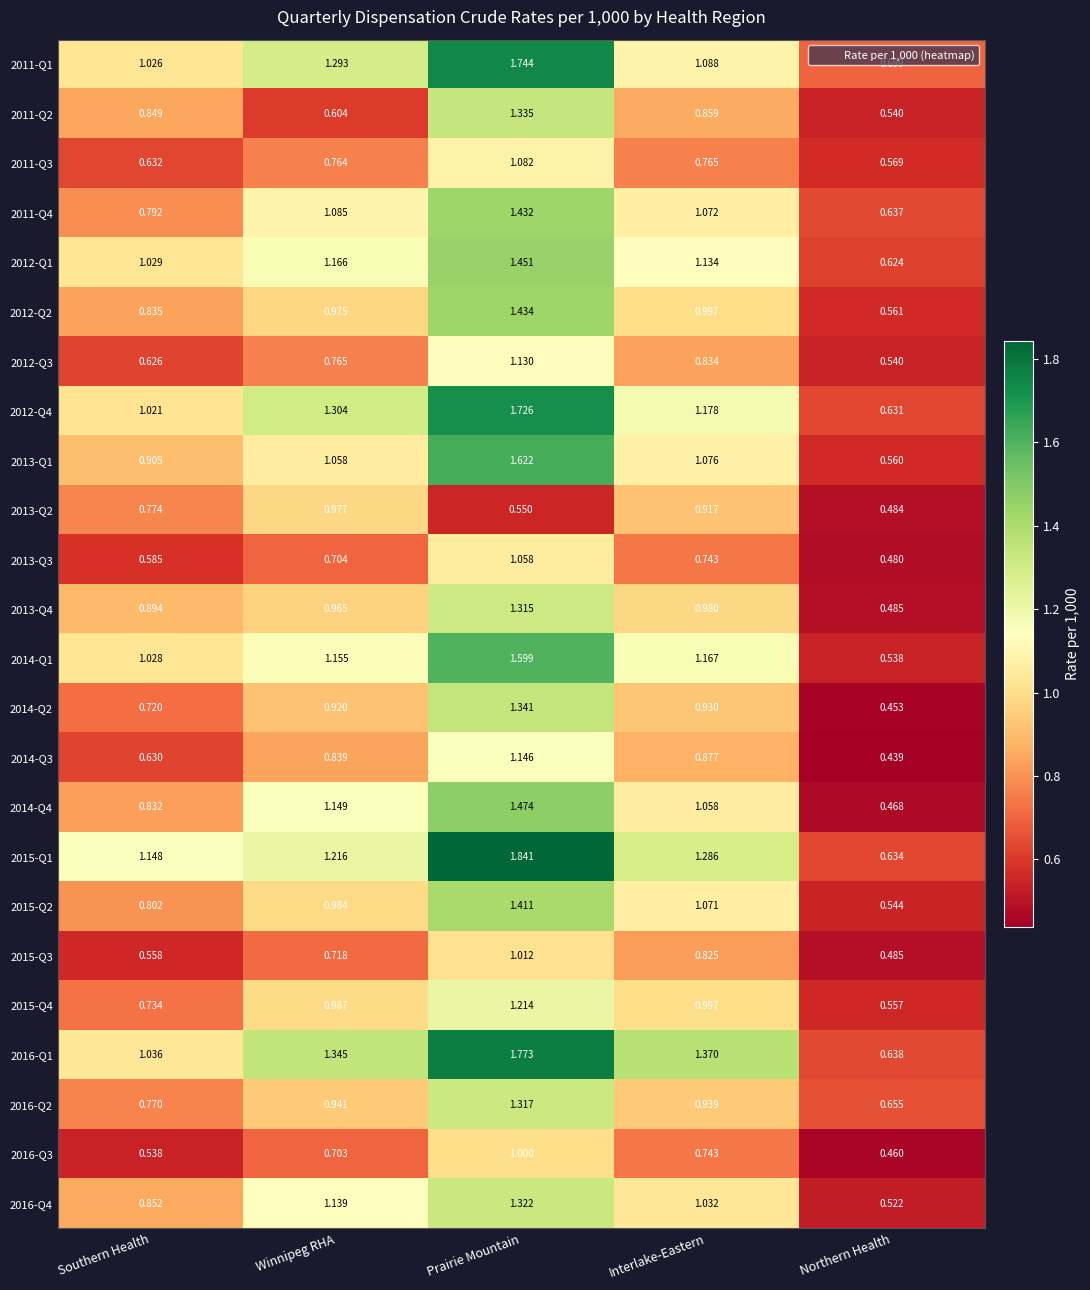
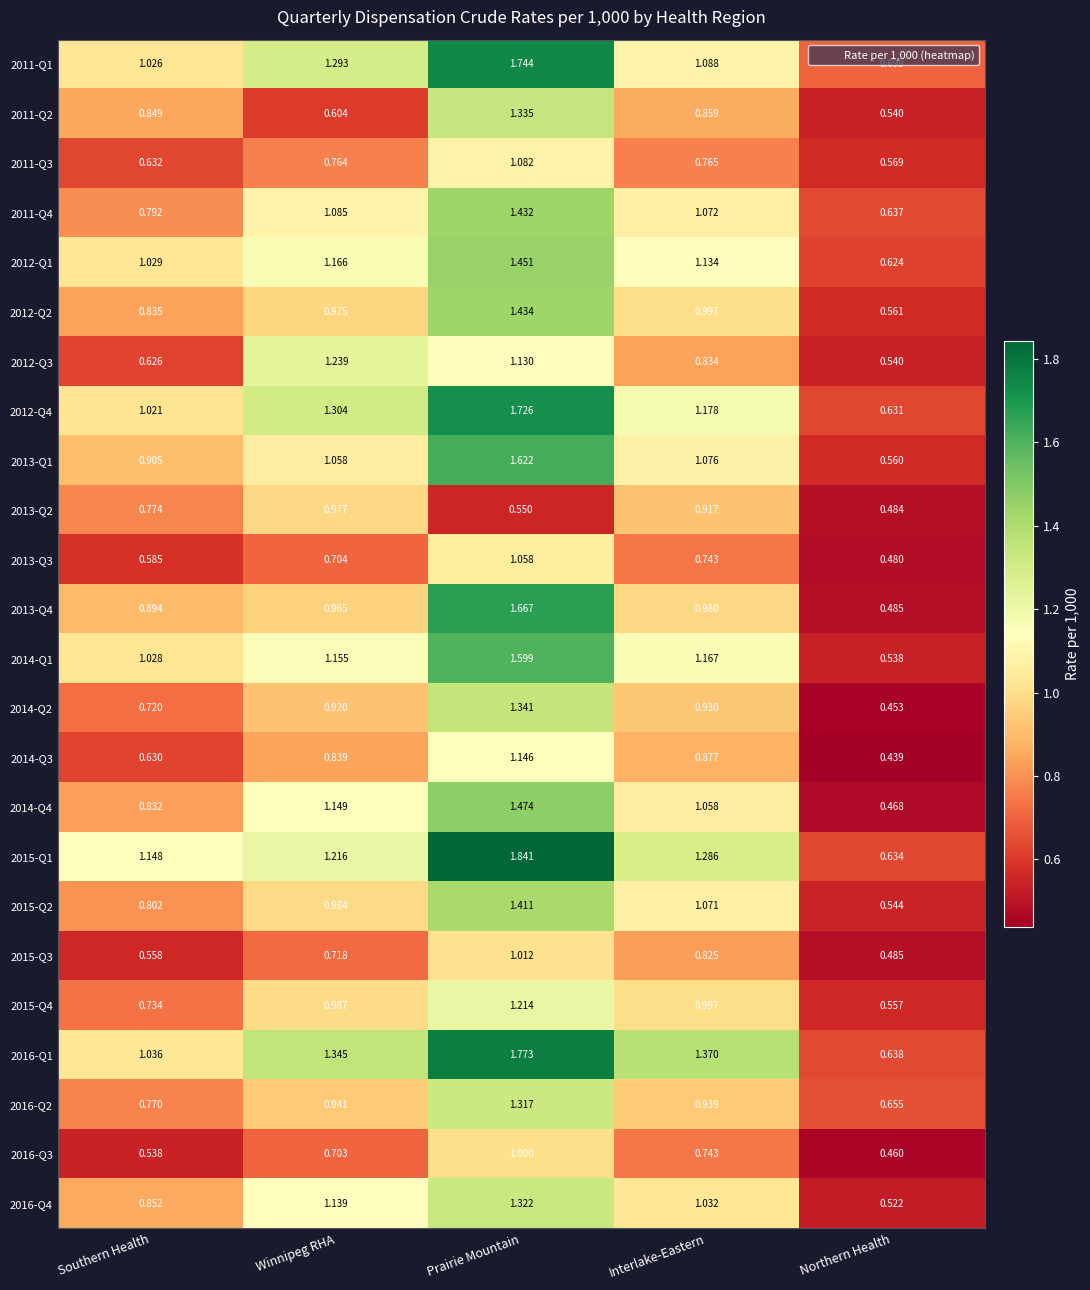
  {
    "2011-Q1": {
      "Southern Health": 1.026,
      "Winnipeg RHA": 1.293,
      "Prairie Mountain": 1.744,
      "Interlake-Eastern": 1.088
    },
    "2011-Q2": {
      "Southern Health": 0.849,
      "Winnipeg RHA": 0.604,
      "Prairie Mountain": 1.335,
      "Interlake-Eastern": 0.859,
      "Northern Health": 0.540
    },
    "2011-Q3": {
      "Southern Health": 0.632,
      "Winnipeg RHA": 0.764,
      "Prairie Mountain": 1.082,
      "Interlake-Eastern": 0.765,
      "Northern Health": 0.569
    },
    "2011-Q4": {
      "Southern Health": 0.792,
      "Winnipeg RHA": 1.085,
      "Prairie Mountain": 1.432,
      "Interlake-Eastern": 1.072,
      "Northern Health": 0.637
    },
    "2012-Q1": {
      "Southern Health": 1.029,
      "Winnipeg RHA": 1.166,
      "Prairie Mountain": 1.451,
      "Interlake-Eastern": 1.134,
      "Northern Health": 0.624
    },
    "2012-Q2": {
      "Southern Health": 0.835,
      "Winnipeg RHA": 0.975,
      "Prairie Mountain": 1.434,
      "Interlake-Eastern": 0.997,
      "Northern Health": 0.561
    },
    "2012-Q3": {
      "Southern Health": 0.626,
-     "Winnipeg RHA": 0.765,
+     "Winnipeg RHA": 1.239,
      "Prairie Mountain": 1.130,
      "Interlake-Eastern": 0.834,
      "Northern Health": 0.540
    },
    "2012-Q4": {
      "Southern Health": 1.021,
      "Winnipeg RHA": 1.304,
      "Prairie Mountain": 1.726,
      "Interlake-Eastern": 1.178,
      "Northern Health": 0.631
    },
    "2013-Q1": {
      "Southern Health": 0.905,
      "Winnipeg RHA": 1.058,
      "Prairie Mountain": 1.622,
      "Interlake-Eastern": 1.076,
      "Northern Health": 0.560
    },
    "2013-Q2": {
      "Southern Health": 0.774,
      "Winnipeg RHA": 0.977,
      "Prairie Mountain": 0.550,
      "Interlake-Eastern": 0.917,
      "Northern Health": 0.484
    },
    "2013-Q3": {
      "Southern Health": 0.585,
      "Winnipeg RHA": 0.704,
      "Prairie Mountain": 1.058,
      "Interlake-Eastern": 0.743,
      "Northern Health": 0.480
    },
    "2013-Q4": {
      "Southern Health": 0.894,
      "Winnipeg RHA": 0.965,
-     "Prairie Mountain": 1.315,
+     "Prairie Mountain": 1.667,
      "Interlake-Eastern": 0.980,
      "Northern Health": 0.485
    },
    "2014-Q1": {
      "Southern Health": 1.028,
      "Winnipeg RHA": 1.155,
      "Prairie Mountain": 1.599,
      "Interlake-Eastern": 1.167,
      "Northern Health": 0.538
    },
    "2014-Q2": {
      "Southern Health": 0.720,
      "Winnipeg RHA": 0.920,
      "Prairie Mountain": 1.341,
      "Interlake-Eastern": 0.930,
      "Northern Health": 0.453
    },
    "2014-Q3": {
      "Southern Health": 0.630,
      "Winnipeg RHA": 0.839,
      "Prairie Mountain": 1.146,
      "Interlake-Eastern": 0.877,
      "Northern Health": 0.439
    },
    "2014-Q4": {
      "Southern Health": 0.832,
      "Winnipeg RHA": 1.149,
      "Prairie Mountain": 1.474,
      "Interlake-Eastern": 1.058,
      "Northern Health": 0.468
    },
    "2015-Q1": {
      "Southern Health": 1.148,
      "Winnipeg RHA": 1.216,
      "Prairie Mountain": 1.841,
      "Interlake-Eastern": 1.286,
      "Northern Health": 0.634
    },
    "2015-Q2": {
      "Southern Health": 0.802,
      "Winnipeg RHA": 0.984,
      "Prairie Mountain": 1.411,
      "Interlake-Eastern": 1.071,
      "Northern Health": 0.544
    },
    "2015-Q3": {
      "Southern Health": 0.558,
      "Winnipeg RHA": 0.718,
      "Prairie Mountain": 1.012,
      "Interlake-Eastern": 0.825,
      "Northern Health": 0.485
    },
    "2015-Q4": {
      "Southern Health": 0.734,
      "Winnipeg RHA": 0.987,
      "Prairie Mountain": 1.214,
      "Interlake-Eastern": 0.997,
      "Northern Health": 0.557
    },
    "2016-Q1": {
      "Southern Health": 1.036,
      "Winnipeg RHA": 1.345,
      "Prairie Mountain": 1.773,
      "Interlake-Eastern": 1.370,
      "Northern Health": 0.638
    },
    "2016-Q2": {
      "Southern Health": 0.770,
      "Winnipeg RHA": 0.941,
      "Prairie Mountain": 1.317,
      "Interlake-Eastern": 0.939,
      "Northern Health": 0.655
    },
    "2016-Q3": {
      "Southern Health": 0.538,
      "Winnipeg RHA": 0.703,
      "Prairie Mountain": 1.000,
      "Interlake-Eastern": 0.743,
      "Northern Health": 0.460
    },
    "2016-Q4": {
      "Southern Health": 0.852,
      "Winnipeg RHA": 1.139,
      "Prairie Mountain": 1.322,
      "Interlake-Eastern": 1.032,
      "Northern Health": 0.522
    }
  }
